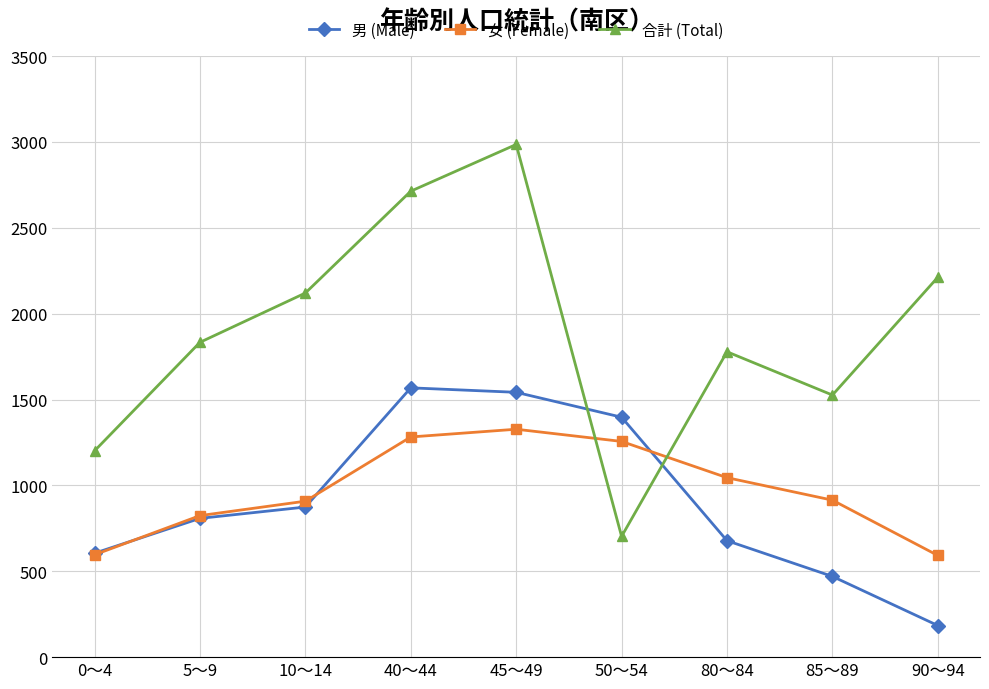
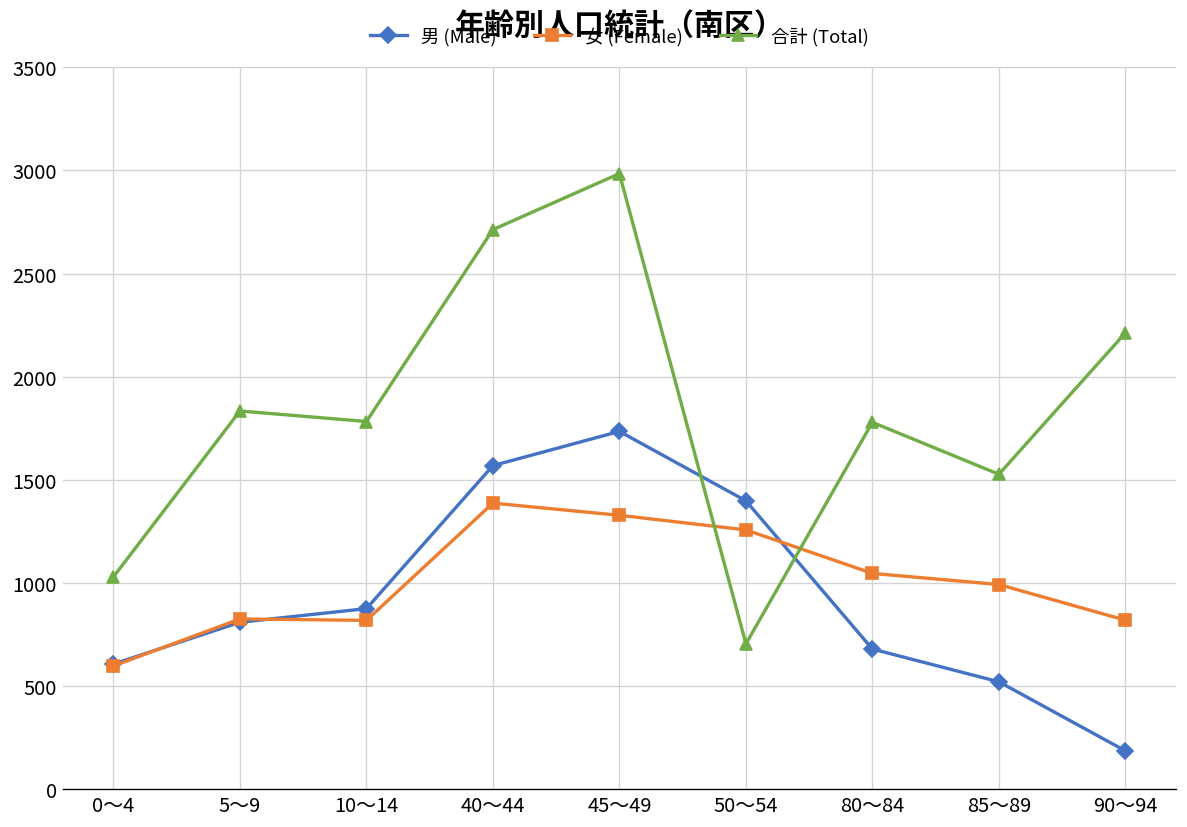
  {
    "男 (Male)": {
      "5～9": 810,
      "10～14": 870,
      "40～44": 1570,
-     "45～49": 1540,
+     "45～49": 1730,
      "50～54": 1400,
      "80～84": 680,
-     "85～89": 470,
+     "85～89": 520,
      "90～94": 180
    },
    "女 (Female)": {
      "5～9": 820,
-     "10～14": 910,
-     "40～44": 1280,
+     "10～14": 820,
+     "40～44": 1390,
      "45～49": 1330,
      "50～54": 1260,
      "80～84": 1050,
-     "85～89": 910,
-     "90～94": 590
+     "85～89": 990,
+     "90～94": 820
    },
    "合計 (Total)": {
-     "0～4": 1200,
+     "0～4": 1030,
      "5～9": 1830,
-     "10～14": 2120,
+     "10～14": 1780,
      "40～44": 2710,
      "45～49": 2990,
      "50～54": 700,
      "80～84": 1780,
      "85～89": 1530,
      "90～94": 2210
    }
  }
